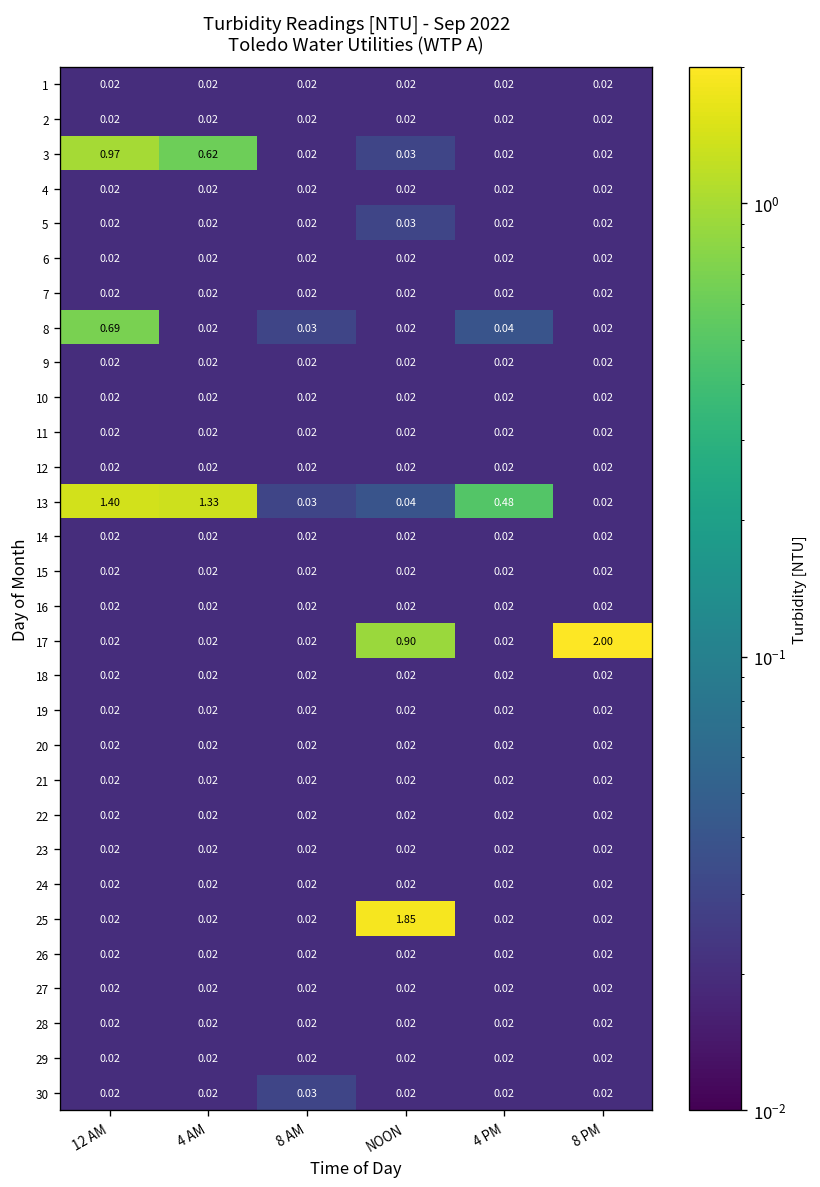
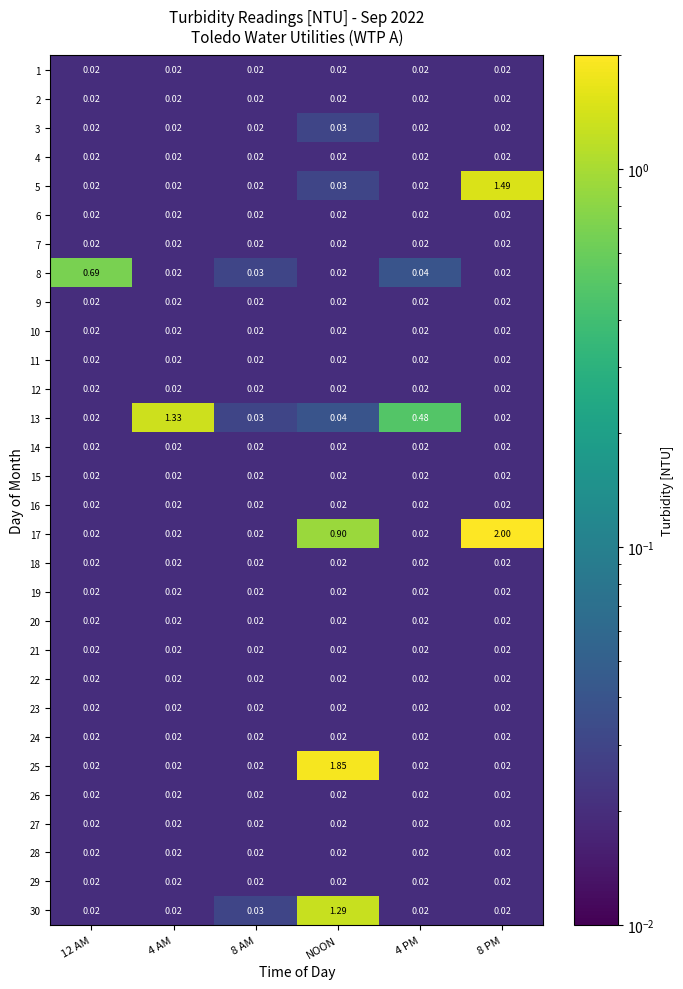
  {
    "1": {
      "12 AM": 0.02,
      "4 AM": 0.02,
      "8 AM": 0.02,
      "NOON": 0.02,
      "4 PM": 0.02,
      "8 PM": 0.02
    },
    "2": {
      "12 AM": 0.02,
      "4 AM": 0.02,
      "8 AM": 0.02,
      "NOON": 0.02,
      "4 PM": 0.02,
      "8 PM": 0.02
    },
    "3": {
-     "12 AM": 0.97,
-     "4 AM": 0.62,
+     "12 AM": 0.02,
+     "4 AM": 0.02,
      "8 AM": 0.02,
      "NOON": 0.03,
      "4 PM": 0.02,
      "8 PM": 0.02
    },
    "4": {
      "12 AM": 0.02,
      "4 AM": 0.02,
      "8 AM": 0.02,
      "NOON": 0.02,
      "4 PM": 0.02,
      "8 PM": 0.02
    },
    "5": {
      "12 AM": 0.02,
      "4 AM": 0.02,
      "8 AM": 0.02,
      "NOON": 0.03,
      "4 PM": 0.02,
-     "8 PM": 0.02
+     "8 PM": 1.49
    },
    "6": {
      "12 AM": 0.02,
      "4 AM": 0.02,
      "8 AM": 0.02,
      "NOON": 0.02,
      "4 PM": 0.02,
      "8 PM": 0.02
    },
    "7": {
      "12 AM": 0.02,
      "4 AM": 0.02,
      "8 AM": 0.02,
      "NOON": 0.02,
      "4 PM": 0.02,
      "8 PM": 0.02
    },
    "8": {
      "12 AM": 0.69,
      "4 AM": 0.02,
      "8 AM": 0.03,
      "NOON": 0.02,
      "4 PM": 0.04,
      "8 PM": 0.02
    },
    "9": {
      "12 AM": 0.02,
      "4 AM": 0.02,
      "8 AM": 0.02,
      "NOON": 0.02,
      "4 PM": 0.02,
      "8 PM": 0.02
    },
    "10": {
      "12 AM": 0.02,
      "4 AM": 0.02,
      "8 AM": 0.02,
      "NOON": 0.02,
      "4 PM": 0.02,
      "8 PM": 0.02
    },
    "11": {
      "12 AM": 0.02,
      "4 AM": 0.02,
      "8 AM": 0.02,
      "NOON": 0.02,
      "4 PM": 0.02,
      "8 PM": 0.02
    },
    "12": {
      "12 AM": 0.02,
      "4 AM": 0.02,
      "8 AM": 0.02,
      "NOON": 0.02,
      "4 PM": 0.02,
      "8 PM": 0.02
    },
    "13": {
-     "12 AM": 1.40,
+     "12 AM": 0.02,
      "4 AM": 1.33,
      "8 AM": 0.03,
      "NOON": 0.04,
      "4 PM": 0.48,
      "8 PM": 0.02
    },
    "14": {
      "12 AM": 0.02,
      "4 AM": 0.02,
      "8 AM": 0.02,
      "NOON": 0.02,
      "4 PM": 0.02,
      "8 PM": 0.02
    },
    "15": {
      "12 AM": 0.02,
      "4 AM": 0.02,
      "8 AM": 0.02,
      "NOON": 0.02,
      "4 PM": 0.02,
      "8 PM": 0.02
    },
    "16": {
      "12 AM": 0.02,
      "4 AM": 0.02,
      "8 AM": 0.02,
      "NOON": 0.02,
      "4 PM": 0.02,
      "8 PM": 0.02
    },
    "17": {
      "12 AM": 0.02,
      "4 AM": 0.02,
      "8 AM": 0.02,
      "NOON": 0.90,
      "4 PM": 0.02,
      "8 PM": 2.00
    },
    "18": {
      "12 AM": 0.02,
      "4 AM": 0.02,
      "8 AM": 0.02,
      "NOON": 0.02,
      "4 PM": 0.02,
      "8 PM": 0.02
    },
    "19": {
      "12 AM": 0.02,
      "4 AM": 0.02,
      "8 AM": 0.02,
      "NOON": 0.02,
      "4 PM": 0.02,
      "8 PM": 0.02
    },
    "20": {
      "12 AM": 0.02,
      "4 AM": 0.02,
      "8 AM": 0.02,
      "NOON": 0.02,
      "4 PM": 0.02,
      "8 PM": 0.02
    },
    "21": {
      "12 AM": 0.02,
      "4 AM": 0.02,
      "8 AM": 0.02,
      "NOON": 0.02,
      "4 PM": 0.02,
      "8 PM": 0.02
    },
    "22": {
      "12 AM": 0.02,
      "4 AM": 0.02,
      "8 AM": 0.02,
      "NOON": 0.02,
      "4 PM": 0.02,
      "8 PM": 0.02
    },
    "23": {
      "12 AM": 0.02,
      "4 AM": 0.02,
      "8 AM": 0.02,
      "NOON": 0.02,
      "4 PM": 0.02,
      "8 PM": 0.02
    },
    "24": {
      "12 AM": 0.02,
      "4 AM": 0.02,
      "8 AM": 0.02,
      "NOON": 0.02,
      "4 PM": 0.02,
      "8 PM": 0.02
    },
    "25": {
      "12 AM": 0.02,
      "4 AM": 0.02,
      "8 AM": 0.02,
      "NOON": 1.85,
      "4 PM": 0.02,
      "8 PM": 0.02
    },
    "26": {
      "12 AM": 0.02,
      "4 AM": 0.02,
      "8 AM": 0.02,
      "NOON": 0.02,
      "4 PM": 0.02,
      "8 PM": 0.02
    },
    "27": {
      "12 AM": 0.02,
      "4 AM": 0.02,
      "8 AM": 0.02,
      "NOON": 0.02,
      "4 PM": 0.02,
      "8 PM": 0.02
    },
    "28": {
      "12 AM": 0.02,
      "4 AM": 0.02,
      "8 AM": 0.02,
      "NOON": 0.02,
      "4 PM": 0.02,
      "8 PM": 0.02
    },
    "29": {
      "12 AM": 0.02,
      "4 AM": 0.02,
      "8 AM": 0.02,
      "NOON": 0.02,
      "4 PM": 0.02,
      "8 PM": 0.02
    },
    "30": {
      "12 AM": 0.02,
      "4 AM": 0.02,
      "8 AM": 0.03,
-     "NOON": 0.02,
+     "NOON": 1.29,
      "4 PM": 0.02,
      "8 PM": 0.02
    }
  }
